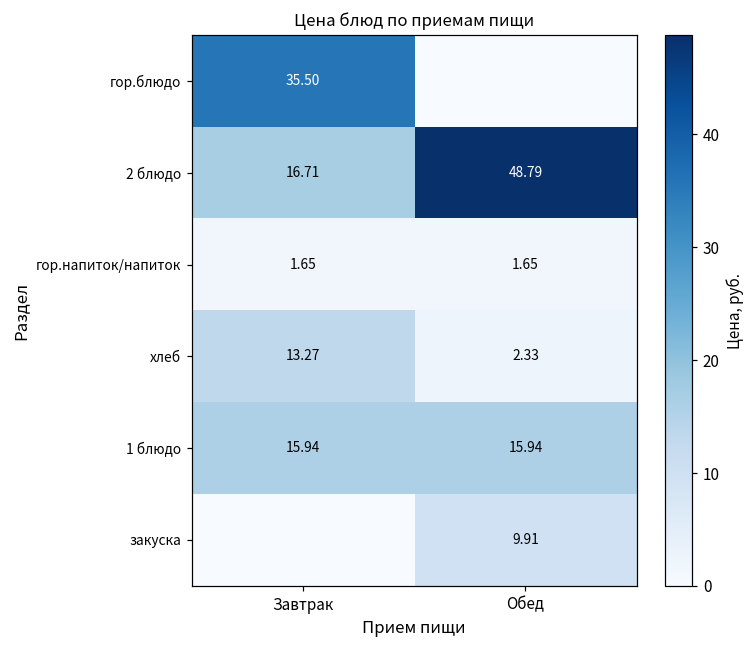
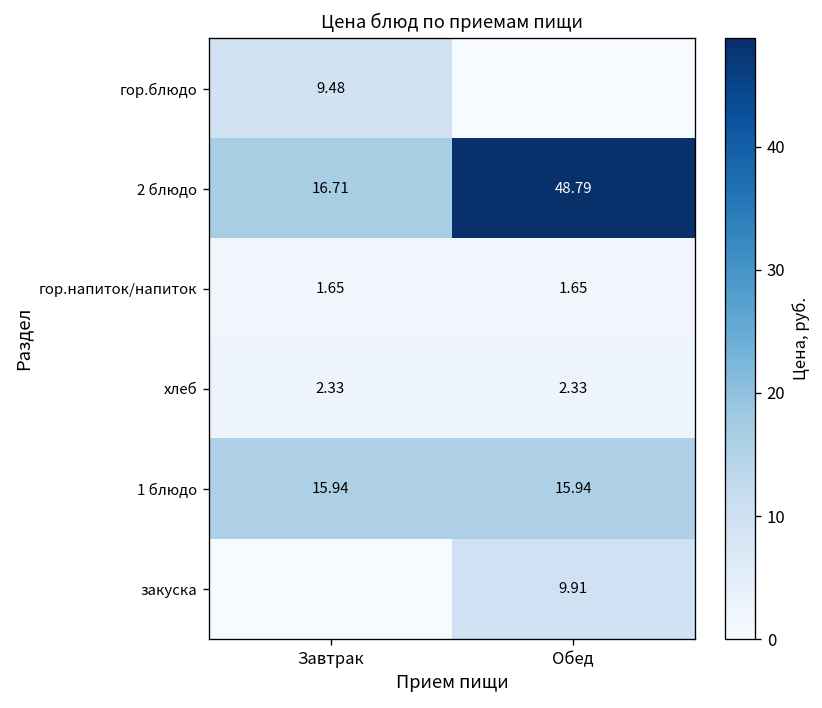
  {
    "гор.блюдо": {
-     "Завтрак": 35.50
+     "Завтрак": 9.48
    },
    "2 блюдо": {
      "Завтрак": 16.71,
      "Обед": 48.79
    },
    "гор.напиток/напиток": {
      "Завтрак": 1.65,
      "Обед": 1.65
    },
    "хлеб": {
-     "Завтрак": 13.27,
+     "Завтрак": 2.33,
      "Обед": 2.33
    },
    "1 блюдо": {
      "Завтрак": 15.94,
      "Обед": 15.94
    },
    "закуска": {
      "Обед": 9.91
    }
  }
